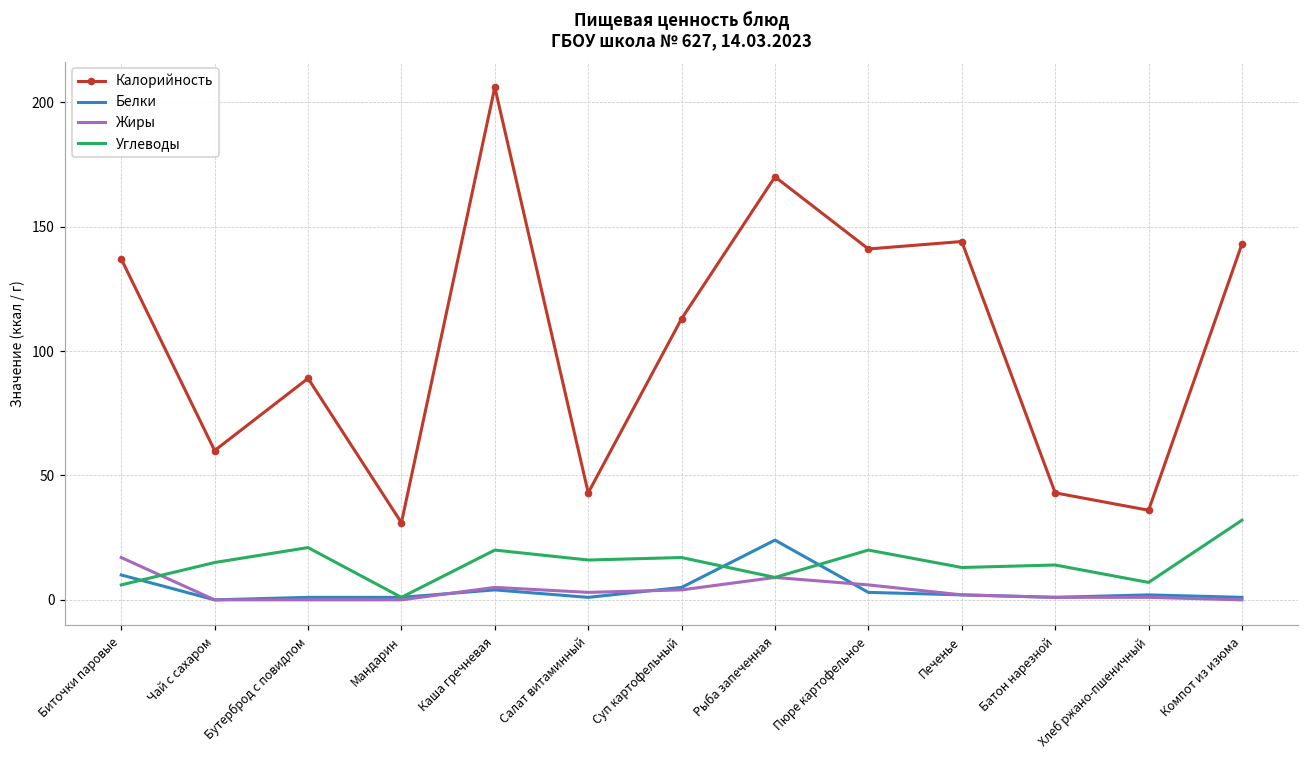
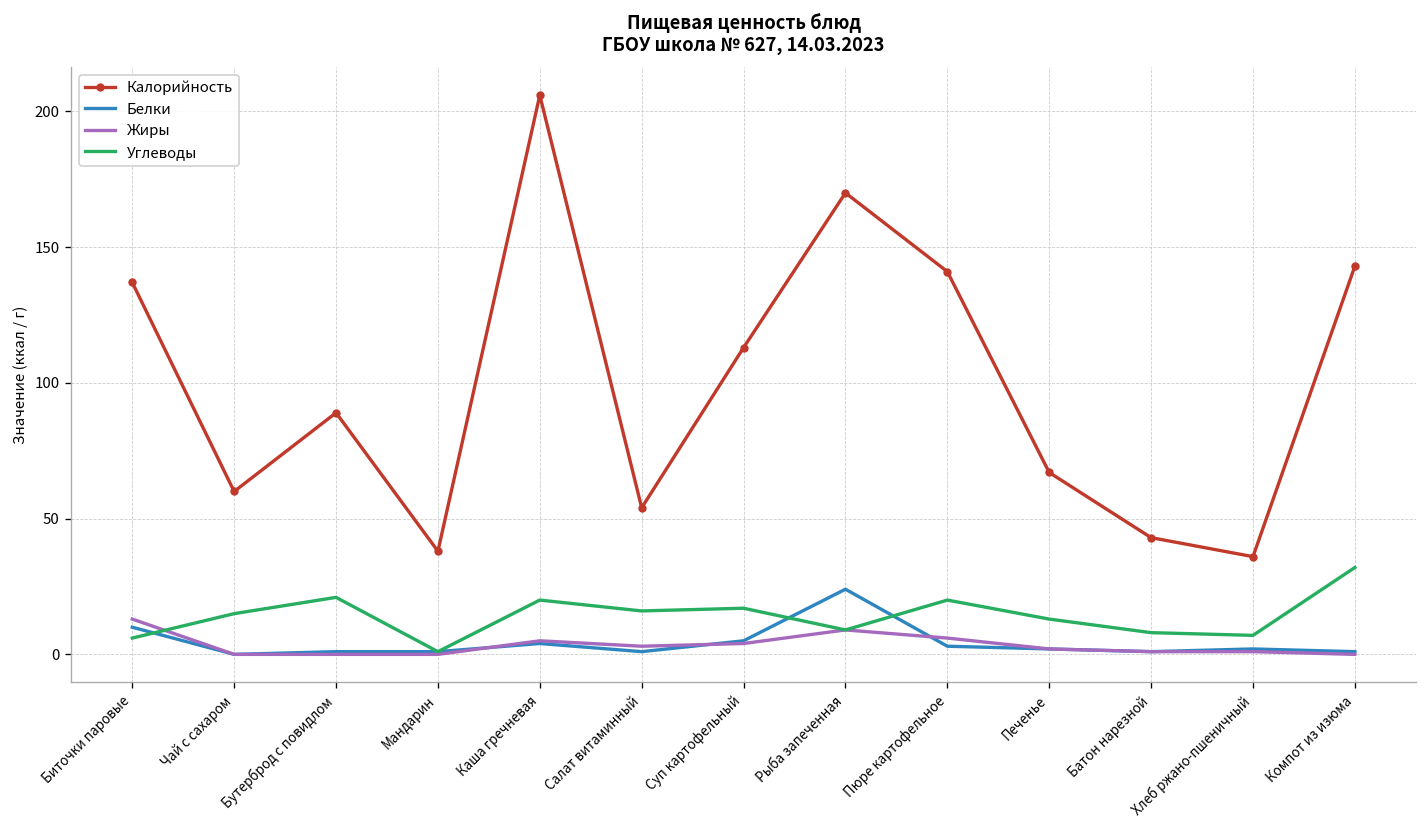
  {
    "Калорийность": {
      "Биточки паровые": 137,
      "Чай с сахаром": 60,
      "Бутерброд с повидлом": 89,
-     "Мандарин": 31,
+     "Мандарин": 38,
      "Каша гречневая": 206,
-     "Салат витаминный": 43,
+     "Салат витаминный": 54,
      "Суп картофельный": 113,
      "Рыба запеченная": 170,
      "Пюре картофельное": 141,
-     "Печенье": 144,
+     "Печенье": 67,
      "Батон нарезной": 43,
      "Хлеб ржано-пшеничный": 36,
      "Компот из изюма": 143
    },
    "Белки": {
      "Биточки паровые": 10,
      "Салат витаминный": 1,
      "Рыба запеченная": 24,
      "Пюре картофельное": 3
    },
    "Жиры": {
-     "Биточки паровые": 17,
+     "Биточки паровые": 13,
      "Салат витаминный": 3,
      "Пюре картофельное": 6
    },
    "Углеводы": {
      "Биточки паровые": 6,
      "Чай с сахаром": 15,
      "Бутерброд с повидлом": 21,
      "Каша гречневая": 20,
      "Салат витаминный": 16,
      "Суп картофельный": 17,
      "Пюре картофельное": 20,
      "Печенье": 13,
-     "Батон нарезной": 14,
+     "Батон нарезной": 8,
      "Хлеб ржано-пшеничный": 7,
      "Компот из изюма": 32
    }
  }
